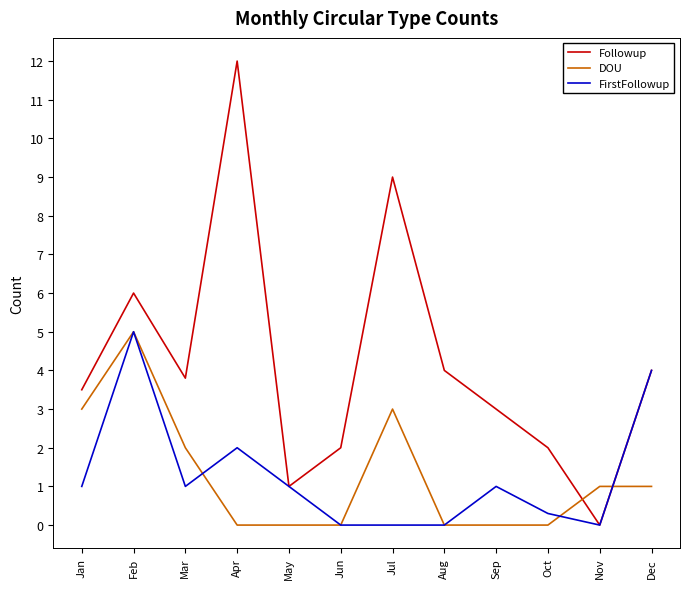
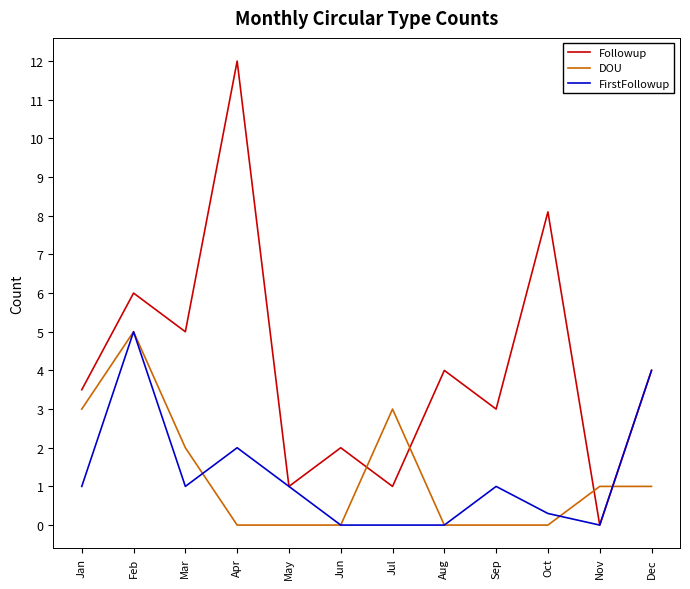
  {
    "Followup": {
      "Jan": 3.5,
      "Feb": 6.0,
-     "Mar": 3.8,
+     "Mar": 5.0,
      "Apr": 12.0,
      "Jun": 2.0,
-     "Jul": 9,
+     "Jul": 1,
      "Aug": 4.0,
      "Sep": 3.0,
-     "Oct": 2.0
+     "Oct": 8.1
    },
    "DOU": {
      "Jan": 3.0,
      "Mar": 2.0,
      "Apr": 0.0,
      "May": 0.0,
      "Jul": 3.0,
      "Sep": 0.0,
      "Oct": 0.0,
      "Nov": 1.0,
      "Dec": 1.0
    },
    "FirstFollowup": {
      "Jan": 1.0,
      "Mar": 1.0,
      "Apr": 2.0,
      "Jul": 0.0,
      "Sep": 1.0,
      "Oct": 0.3
    }
  }
